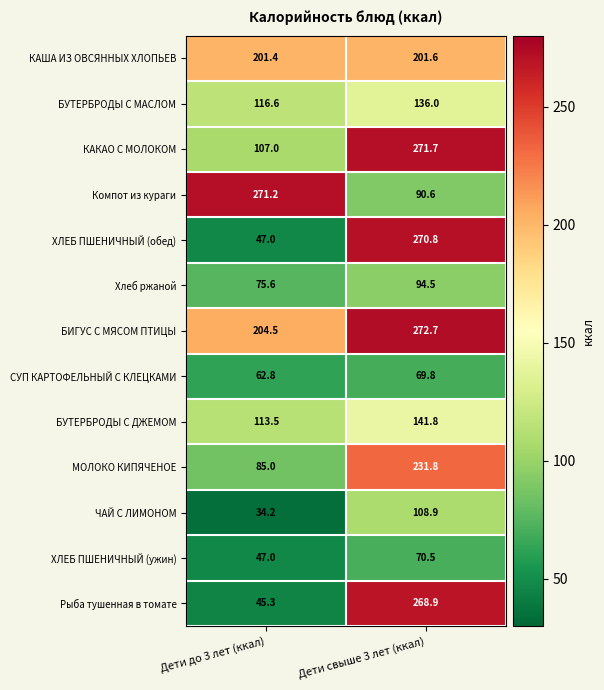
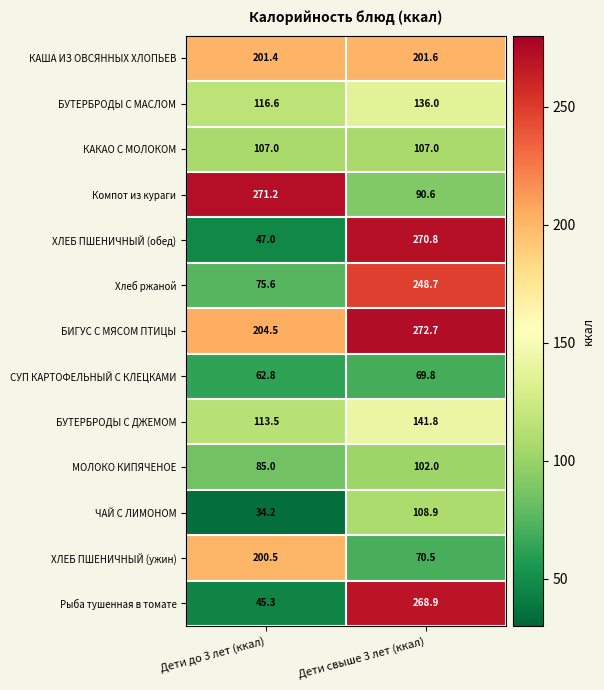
  {
    "КАША ИЗ ОВСЯННЫХ ХЛОПЬЕВ": {
      "Дети до 3 лет (ккал)": 201.4,
      "Дети свыше 3 лет (ккал)": 201.6
    },
    "БУТЕРБРОДЫ С МАСЛОМ": {
      "Дети до 3 лет (ккал)": 116.6,
      "Дети свыше 3 лет (ккал)": 136.0
    },
    "КАКАО С МОЛОКОМ": {
      "Дети до 3 лет (ккал)": 107.0,
-     "Дети свыше 3 лет (ккал)": 271.7
+     "Дети свыше 3 лет (ккал)": 107.0
    },
    "Компот из кураги": {
      "Дети до 3 лет (ккал)": 271.2,
      "Дети свыше 3 лет (ккал)": 90.6
    },
    "ХЛЕБ ПШЕНИЧНЫЙ (обед)": {
      "Дети до 3 лет (ккал)": 47.0,
      "Дети свыше 3 лет (ккал)": 270.8
    },
    "Хлеб ржаной": {
      "Дети до 3 лет (ккал)": 75.6,
-     "Дети свыше 3 лет (ккал)": 94.5
+     "Дети свыше 3 лет (ккал)": 248.7
    },
    "БИГУС С МЯСОМ ПТИЦЫ": {
      "Дети до 3 лет (ккал)": 204.5,
      "Дети свыше 3 лет (ккал)": 272.7
    },
    "СУП КАРТОФЕЛЬНЫЙ С КЛЕЦКАМИ": {
      "Дети до 3 лет (ккал)": 62.8,
      "Дети свыше 3 лет (ккал)": 69.8
    },
    "БУТЕРБРОДЫ С ДЖЕМОМ": {
      "Дети до 3 лет (ккал)": 113.5,
      "Дети свыше 3 лет (ккал)": 141.8
    },
    "МОЛОКО КИПЯЧЕНОЕ": {
      "Дети до 3 лет (ккал)": 85.0,
-     "Дети свыше 3 лет (ккал)": 231.8
+     "Дети свыше 3 лет (ккал)": 102.0
    },
    "ЧАЙ С ЛИМОНОМ": {
      "Дети до 3 лет (ккал)": 34.2,
      "Дети свыше 3 лет (ккал)": 108.9
    },
    "ХЛЕБ ПШЕНИЧНЫЙ (ужин)": {
-     "Дети до 3 лет (ккал)": 47.0,
+     "Дети до 3 лет (ккал)": 200.5,
      "Дети свыше 3 лет (ккал)": 70.5
    },
    "Рыба тушенная в томате": {
      "Дети до 3 лет (ккал)": 45.3,
      "Дети свыше 3 лет (ккал)": 268.9
    }
  }
